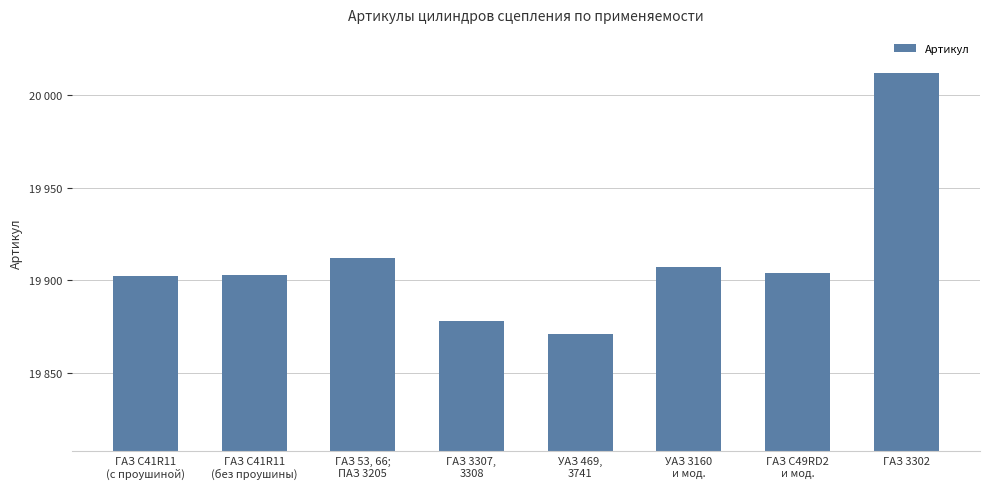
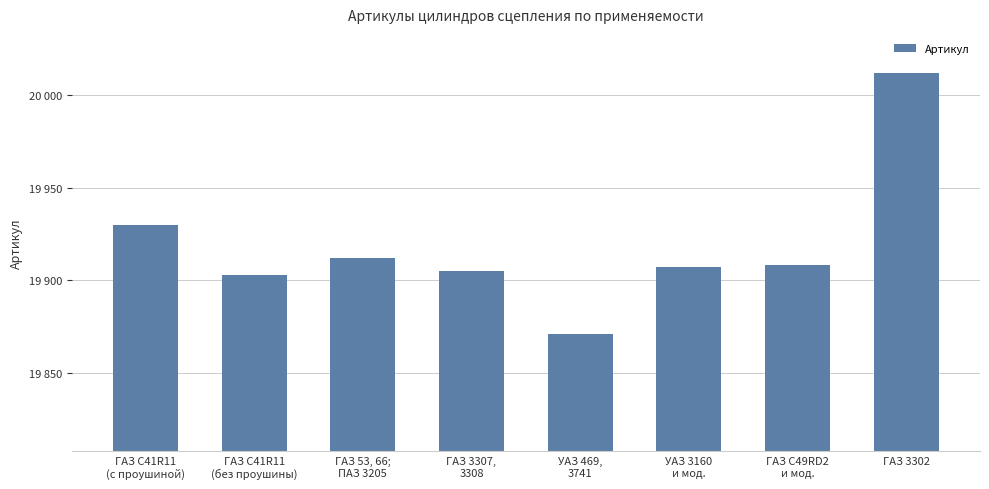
  {
-   "ГАЗ C41R11 (с проушиной)": 19902,
+   "ГАЗ C41R11 (с проушиной)": 19930,
    "ГАЗ C41R11 (без проушины)": 19903,
    "ГАЗ 53, 66; ПАЗ 3205": 19912,
-   "ГАЗ 3307, 3308": 19878,
+   "ГАЗ 3307, 3308": 19905,
    "УАЗ 469, 3741": 19871,
    "УАЗ 3160 и мод.": 19907,
-   "ГАЗ C49RD2 и мод.": 19904,
+   "ГАЗ C49RD2 и мод.": 19908,
    "ГАЗ 3302": 20012
  }
